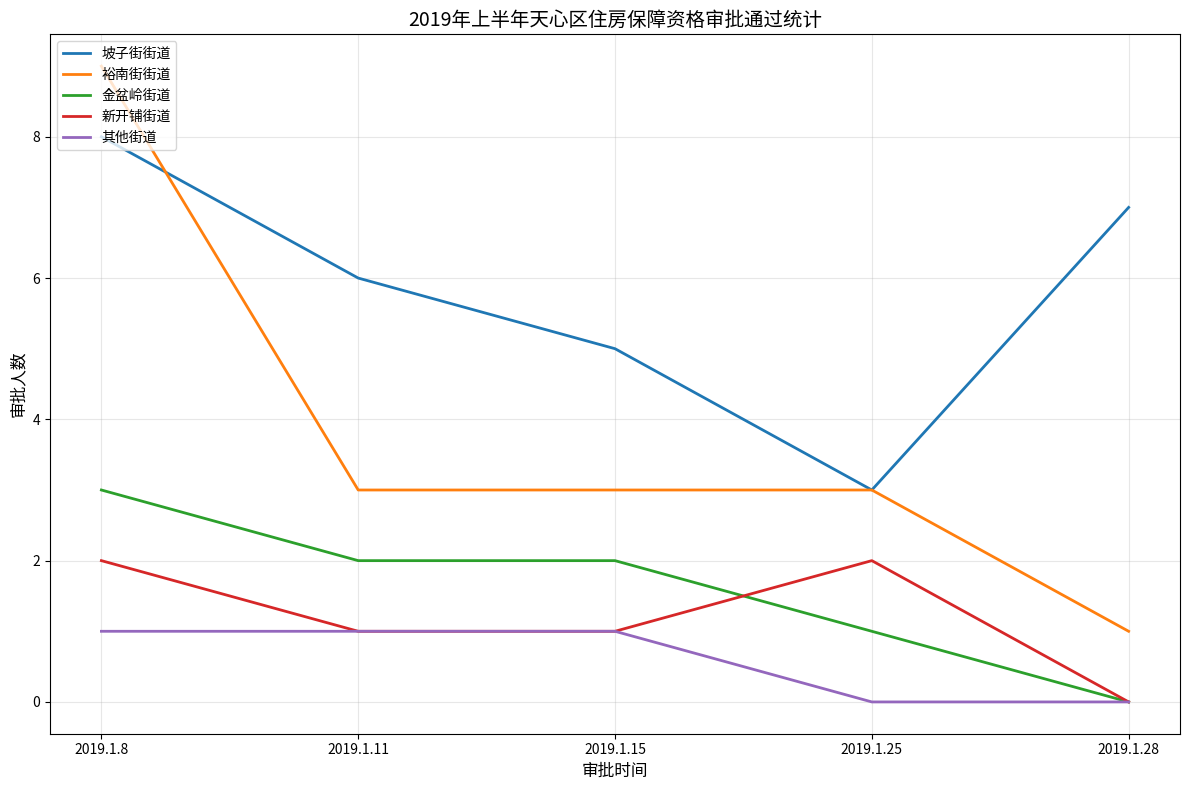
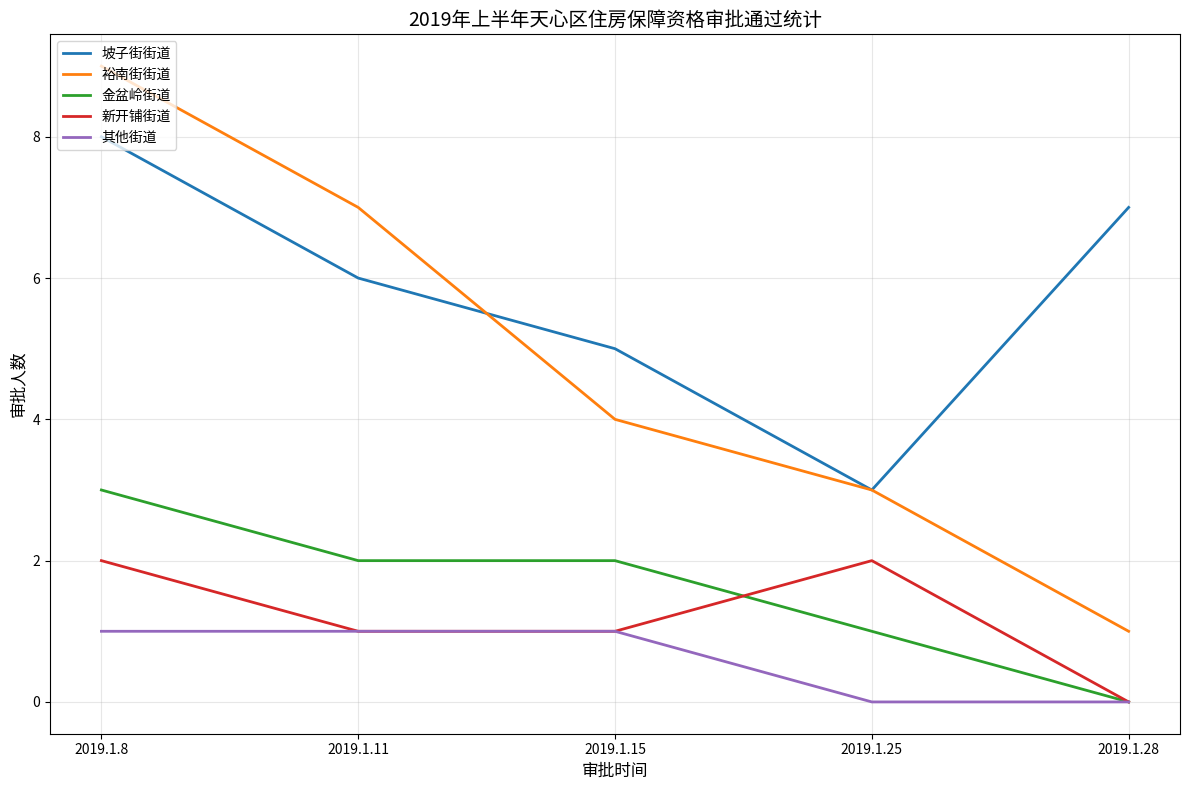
  {
    "坡子街街道": {
      "2019.1.11": 6,
      "2019.1.15": 5,
      "2019.1.28": 7
    },
    "裕南街街道": {
-     "2019.1.11": 3,
-     "2019.1.15": 3,
+     "2019.1.11": 7,
+     "2019.1.15": 4,
      "2019.1.28": 1
    },
    "金盆岭街道": {
      "2019.1.8": 3,
      "2019.1.11": 2,
      "2019.1.15": 2,
      "2019.1.25": 1
    },
    "新开铺街道": {
      "2019.1.8": 2,
      "2019.1.25": 2
    },
    "其他街道": {
      "2019.1.8": 1,
      "2019.1.25": 0
    }
  }
